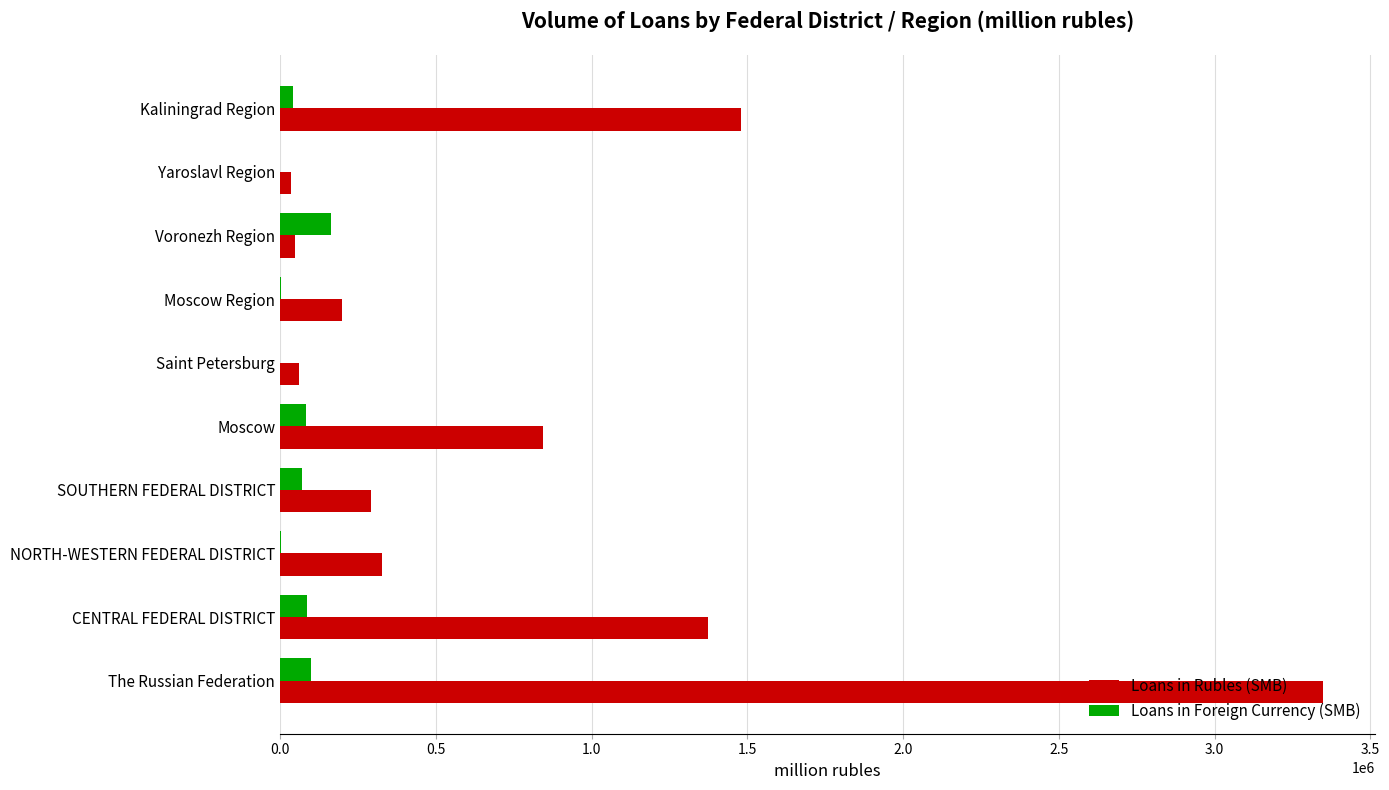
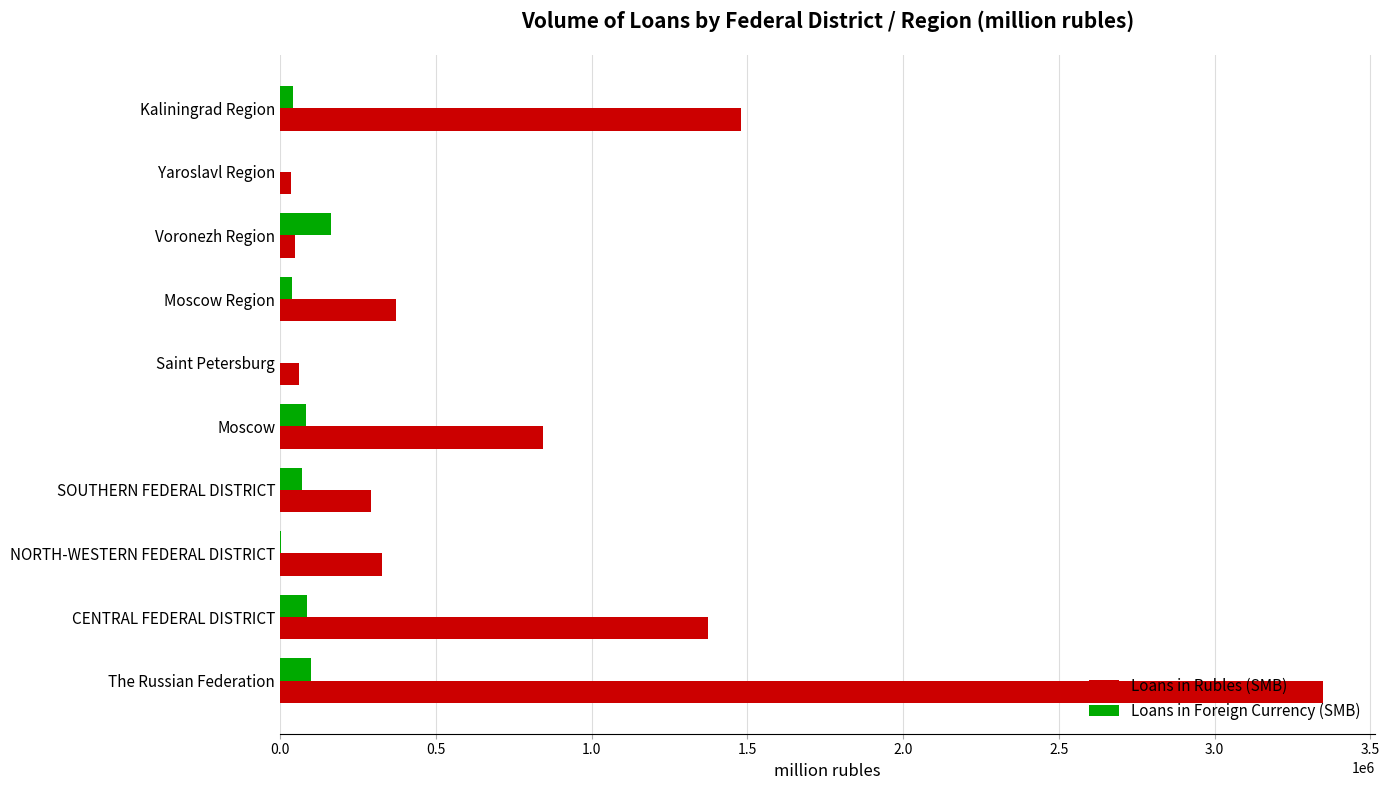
  {
    "Loans in Rubles (SMB)": {
      "Kaliningrad Region": 1480000,
      "Yaroslavl Region": 30000,
      "Voronezh Region": 50000,
-     "Moscow Region": 200000,
+     "Moscow Region": 370000,
      "Saint Petersburg": 60000,
      "Moscow": 840000,
      "SOUTHERN FEDERAL DISTRICT": 290000,
      "NORTH-WESTERN FEDERAL DISTRICT": 330000,
      "CENTRAL FEDERAL DISTRICT": 1370000,
      "The Russian Federation": 3350000
    },
    "Loans in Foreign Currency (SMB)": {
      "Kaliningrad Region": 40000,
      "Voronezh Region": 160000,
-     "Moscow Region": 0,
+     "Moscow Region": 40000,
      "Moscow": 80000,
      "SOUTHERN FEDERAL DISTRICT": 70000,
      "CENTRAL FEDERAL DISTRICT": 90000,
      "The Russian Federation": 100000
    }
  }
